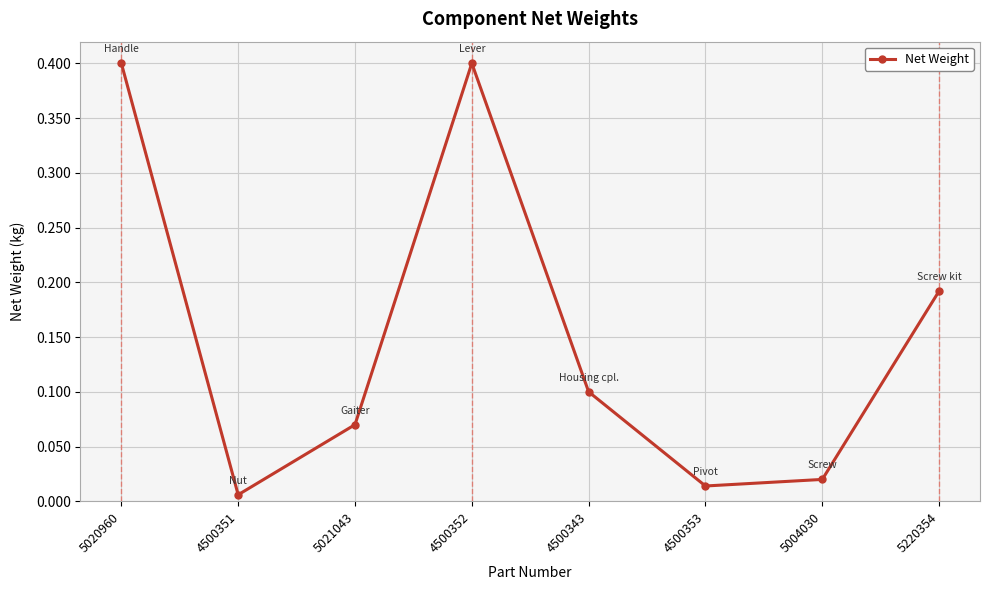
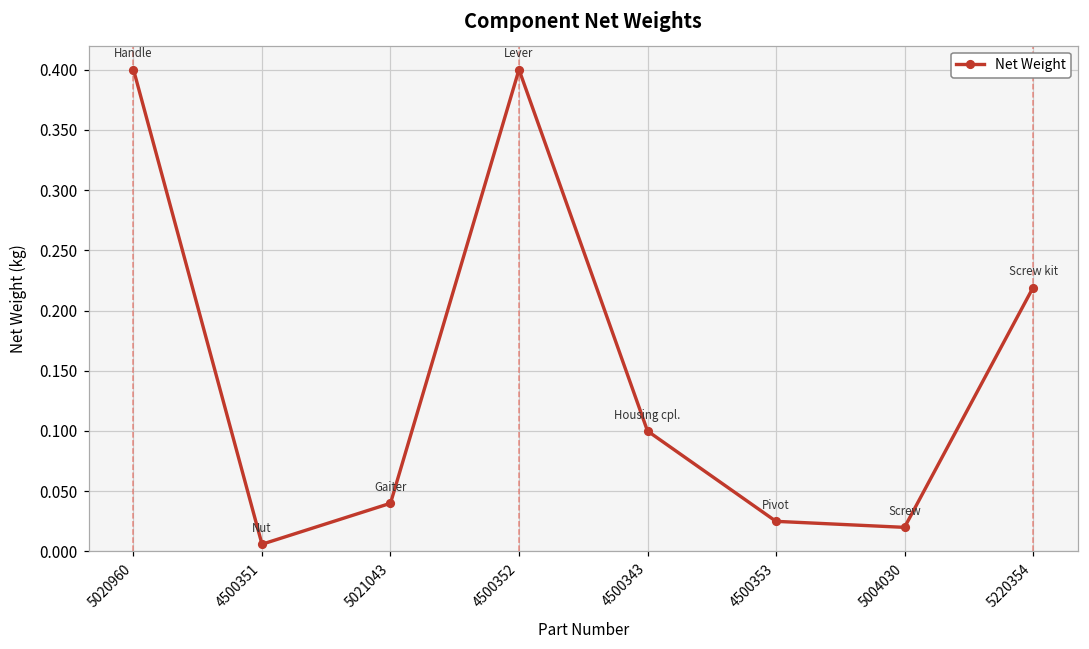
  {
    "5020960": 0.400,
    "4500351": 0.006,
-   "5021043": 0.07,
+   "5021043": 0.04,
    "4500352": 0.400,
    "4500343": 0.100,
-   "4500353": 0.014,
+   "4500353": 0.025,
    "5004030": 0.020,
-   "5220354": 0.192
+   "5220354": 0.219
  }
